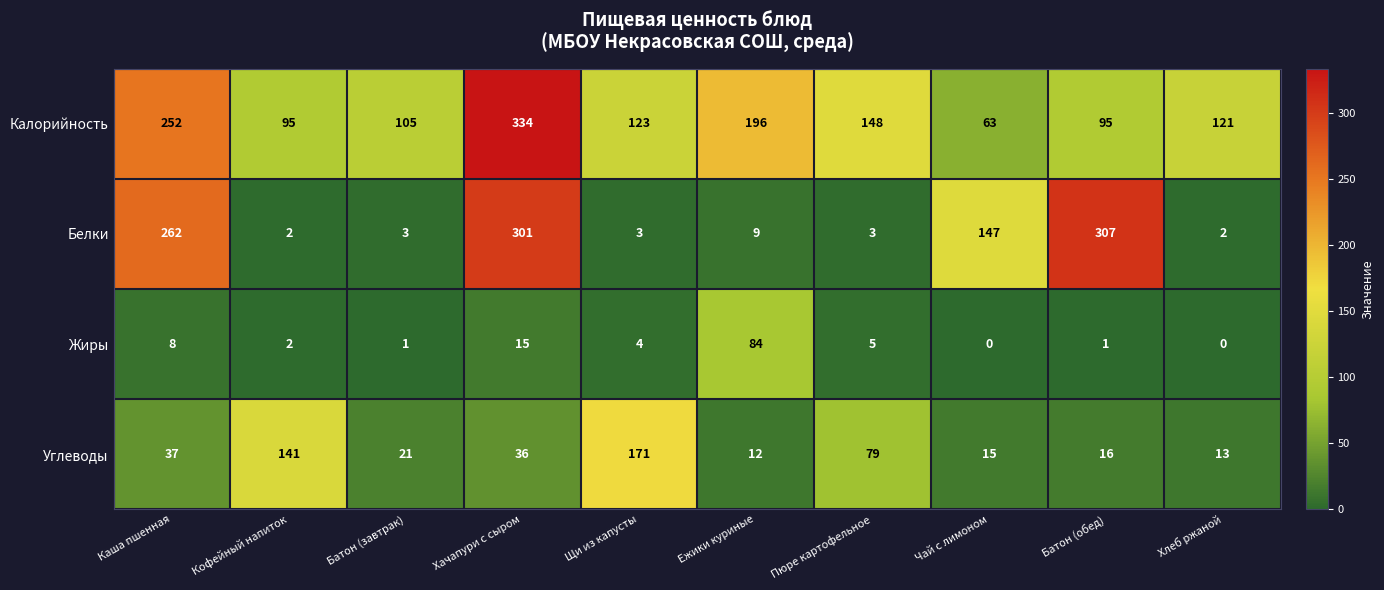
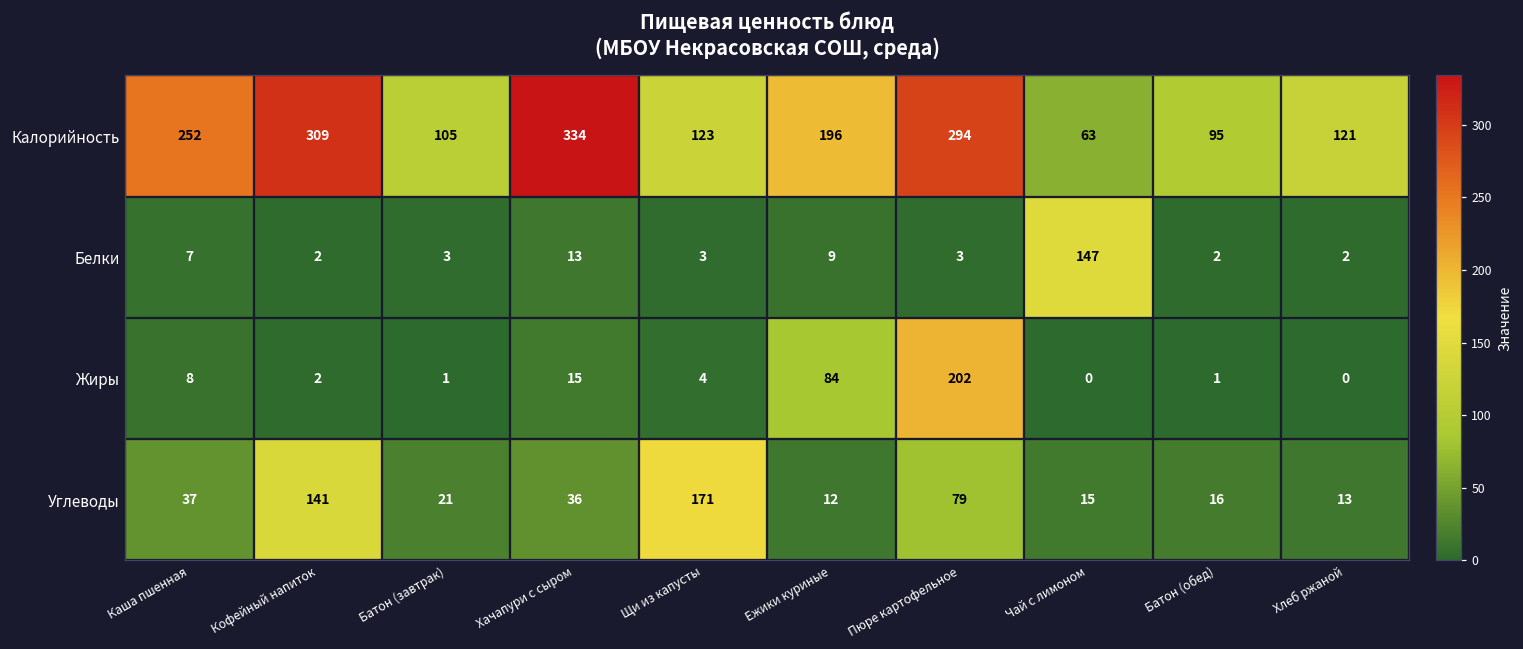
  {
    "Калорийность": {
      "Каша пшенная": 252,
-     "Кофейный напиток": 95,
+     "Кофейный напиток": 309,
      "Батон (завтрак)": 105,
      "Хачапури с сыром": 334,
      "Щи из капусты": 123,
      "Ежики куриные": 196,
-     "Пюре картофельное": 148,
+     "Пюре картофельное": 294,
      "Чай с лимоном": 63,
      "Батон (обед)": 95,
      "Хлеб ржаной": 121
    },
    "Белки": {
-     "Каша пшенная": 262,
+     "Каша пшенная": 7,
      "Кофейный напиток": 2,
      "Батон (завтрак)": 3,
-     "Хачапури с сыром": 301,
+     "Хачапури с сыром": 13,
      "Щи из капусты": 3,
      "Ежики куриные": 9,
      "Пюре картофельное": 3,
      "Чай с лимоном": 147,
-     "Батон (обед)": 307,
+     "Батон (обед)": 2,
      "Хлеб ржаной": 2
    },
    "Жиры": {
      "Каша пшенная": 8,
      "Кофейный напиток": 2,
      "Батон (завтрак)": 1,
      "Хачапури с сыром": 15,
      "Щи из капусты": 4,
      "Ежики куриные": 84,
-     "Пюре картофельное": 5,
+     "Пюре картофельное": 202,
      "Чай с лимоном": 0,
      "Батон (обед)": 1,
      "Хлеб ржаной": 0
    },
    "Углеводы": {
      "Каша пшенная": 37,
      "Кофейный напиток": 141,
      "Батон (завтрак)": 21,
      "Хачапури с сыром": 36,
      "Щи из капусты": 171,
      "Ежики куриные": 12,
      "Пюре картофельное": 79,
      "Чай с лимоном": 15,
      "Батон (обед)": 16,
      "Хлеб ржаной": 13
    }
  }
